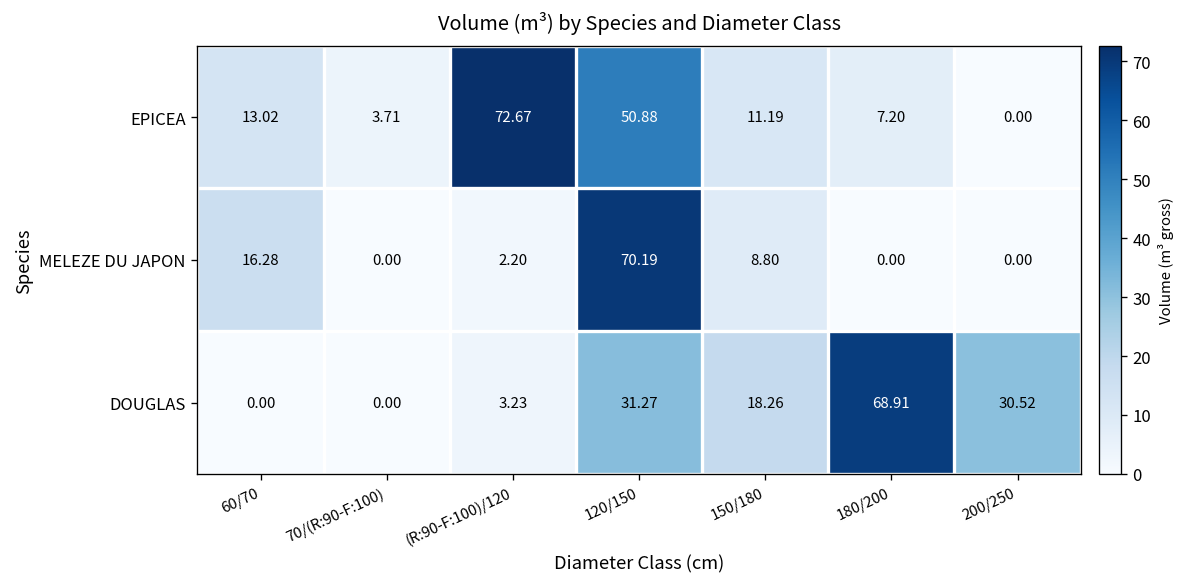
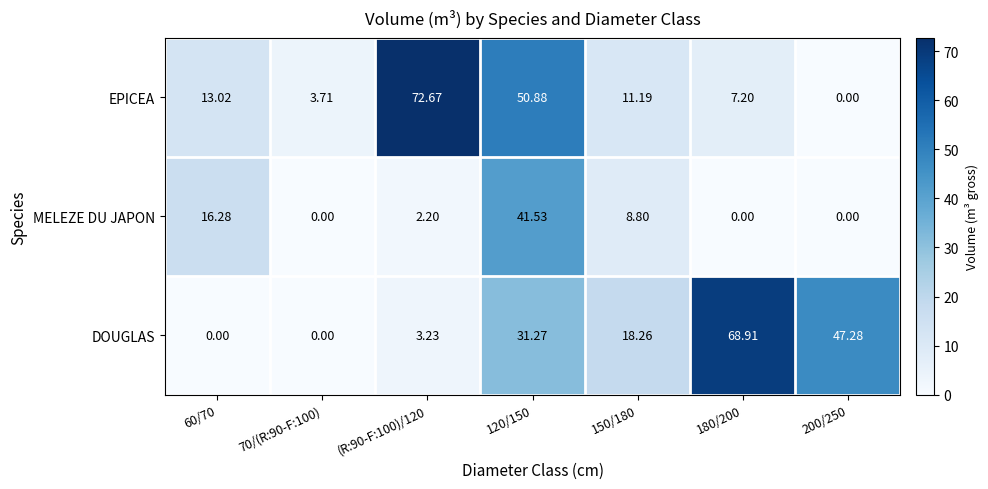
  {
    "EPICEA": {
      "60/70": 13.02,
      "70/(R:90-F:100)": 3.71,
      "(R:90-F:100)/120": 72.67,
      "120/150": 50.88,
      "150/180": 11.19,
      "180/200": 7.20,
      "200/250": 0.00
    },
    "MELEZE DU JAPON": {
      "60/70": 16.28,
      "70/(R:90-F:100)": 0.00,
      "(R:90-F:100)/120": 2.20,
-     "120/150": 70.19,
+     "120/150": 41.53,
      "150/180": 8.80,
      "180/200": 0.00,
      "200/250": 0.00
    },
    "DOUGLAS": {
      "60/70": 0.00,
      "70/(R:90-F:100)": 0.00,
      "(R:90-F:100)/120": 3.23,
      "120/150": 31.27,
      "150/180": 18.26,
      "180/200": 68.91,
-     "200/250": 30.52
+     "200/250": 47.28
    }
  }
